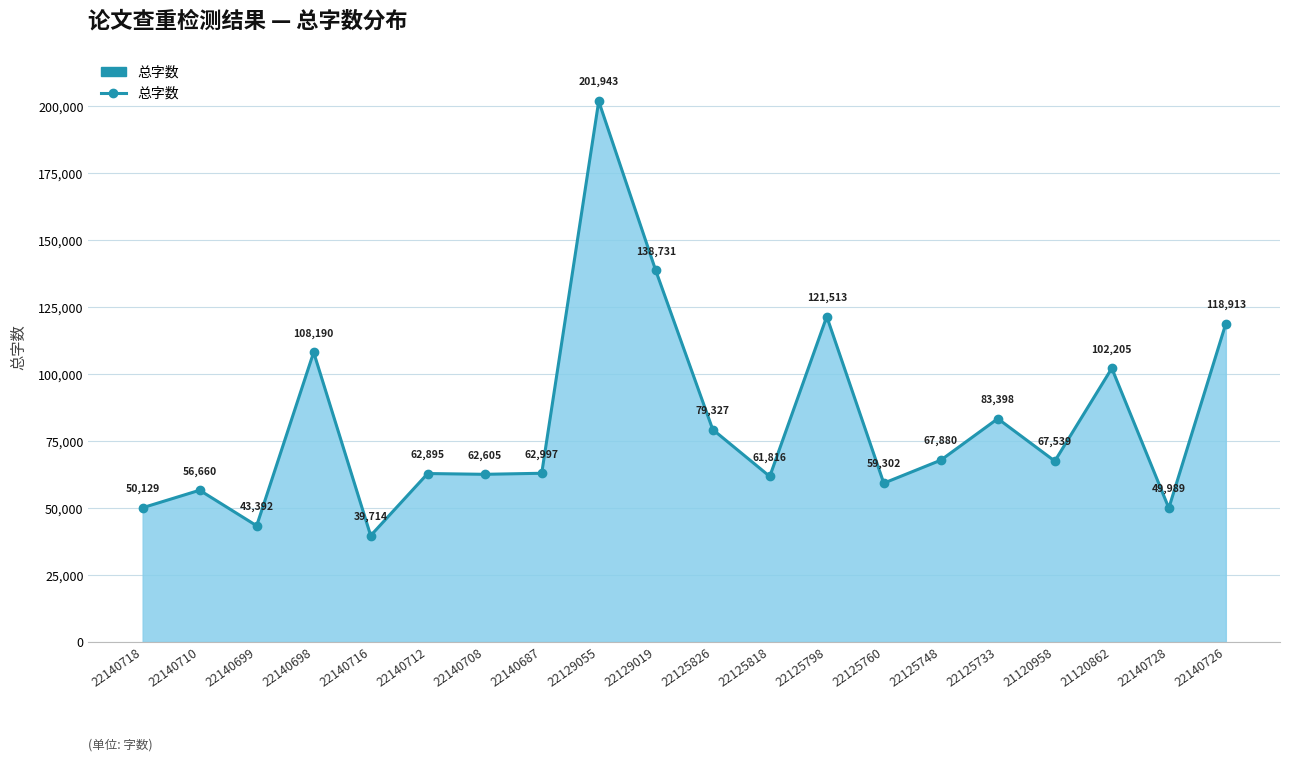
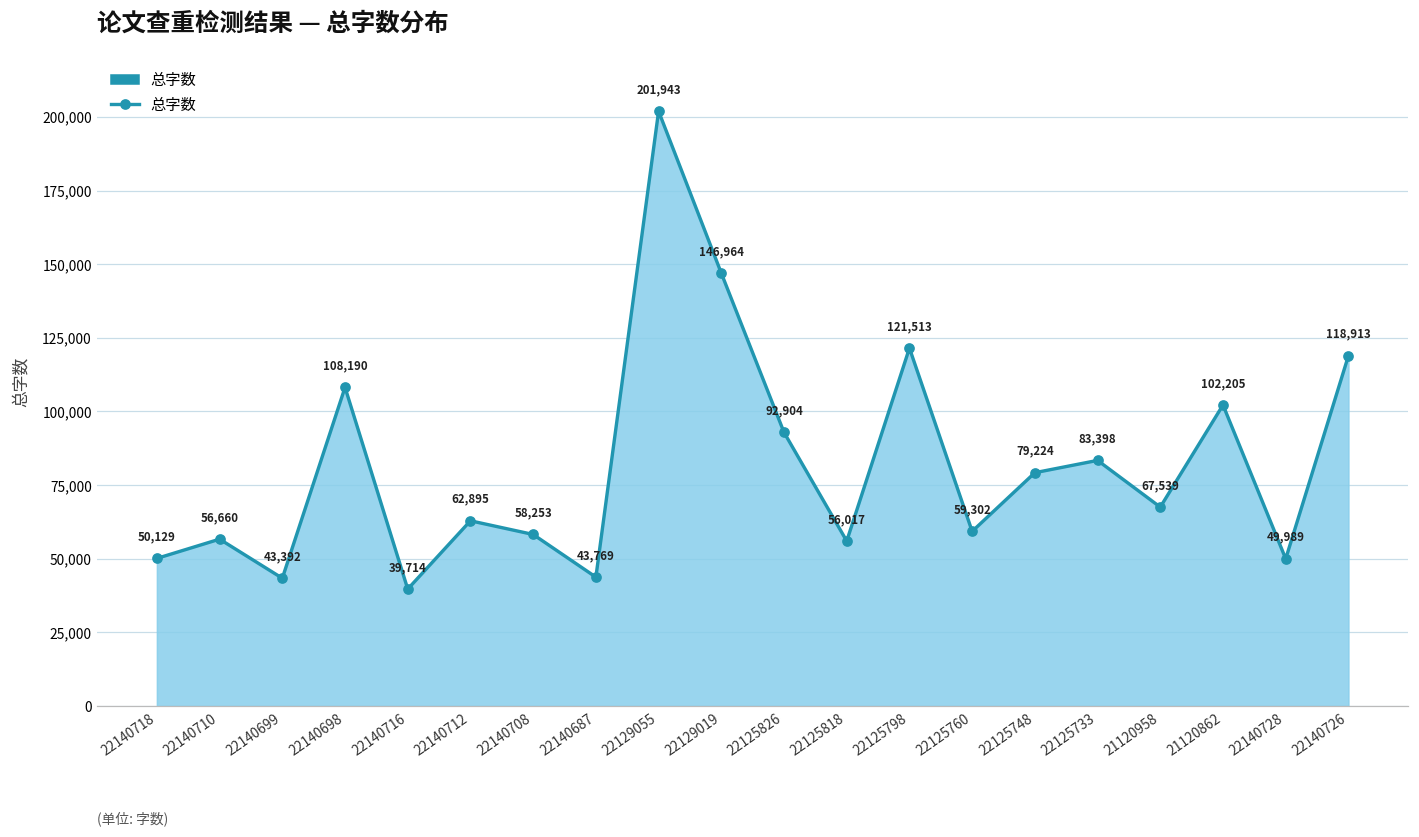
  {
    "22140718": "50,129",
    "22140710": "56,660",
    "22140699": "43,392",
    "22140698": "108,190",
    "22140716": "39,714",
    "22140712": "62,895",
-   "22140708": "62,605",
-   "22140687": "62,997",
+   "22140708": "58,253",
+   "22140687": "43,769",
    "22129055": "201,943",
-   "22129019": "138,731",
-   "22125826": "79,327",
-   "22125818": "61,816",
+   "22129019": "146,964",
+   "22125826": "92,904",
+   "22125818": "56,017",
    "22125798": "121,513",
    "22125760": "59,302",
-   "22125748": "67,880",
+   "22125748": "79,224",
    "22125733": "83,398",
    "21120958": "67,539",
    "21120862": "102,205",
    "22140728": "49,989",
    "22140726": "118,913"
  }
